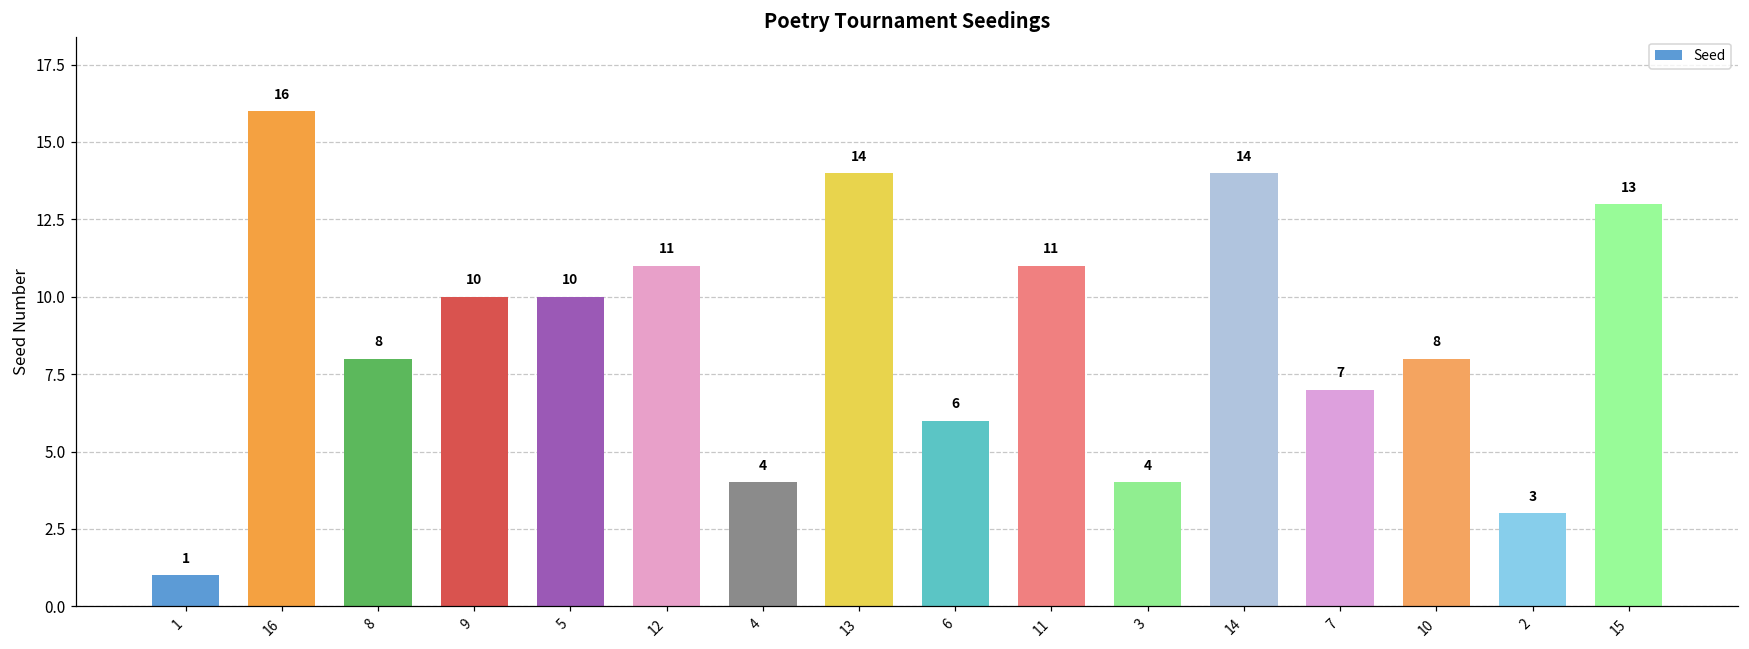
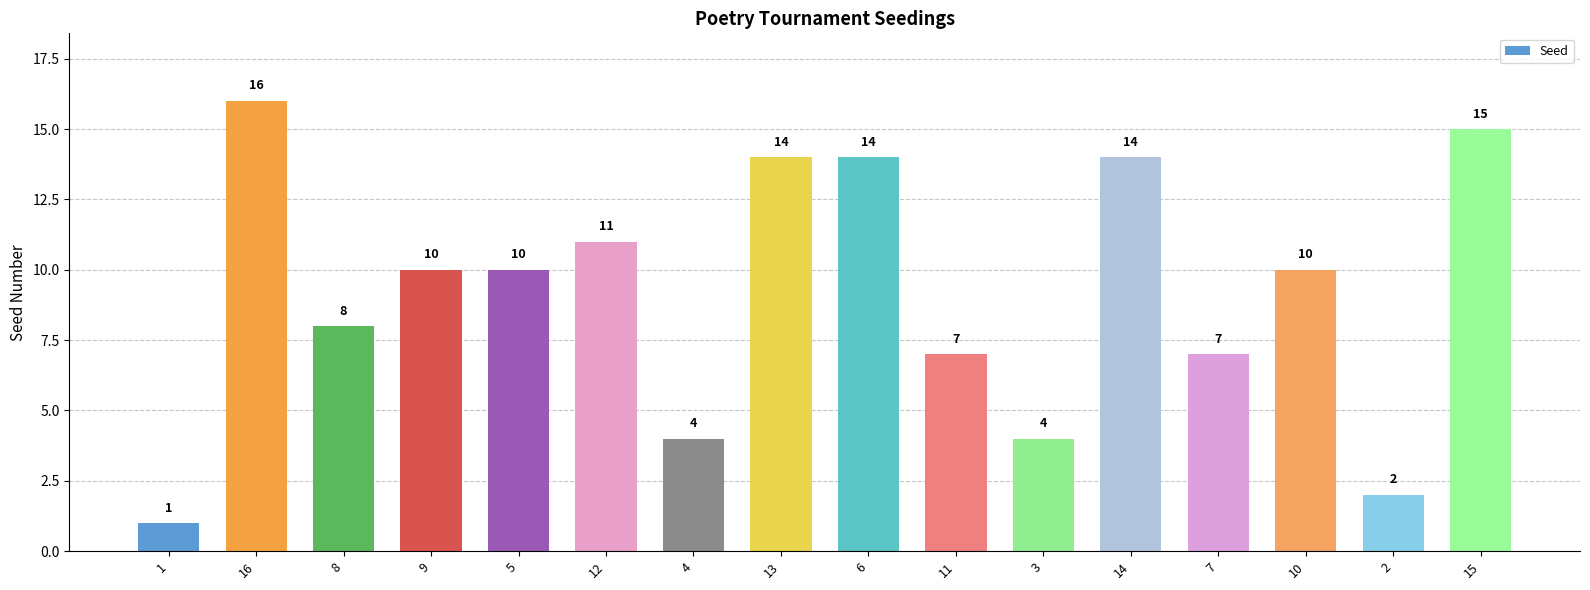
  {
    "1": 1,
    "16": 16,
    "8": 8,
    "9": 10,
    "5": 10,
    "12": 11,
    "4": 4,
    "13": 14,
-   "6": 6,
-   "11": 11,
+   "6": 14,
+   "11": 7,
    "3": 4,
    "14": 14,
    "7": 7,
-   "10": 8,
-   "2": 3,
-   "15": 13
+   "10": 10,
+   "2": 2,
+   "15": 15
  }
